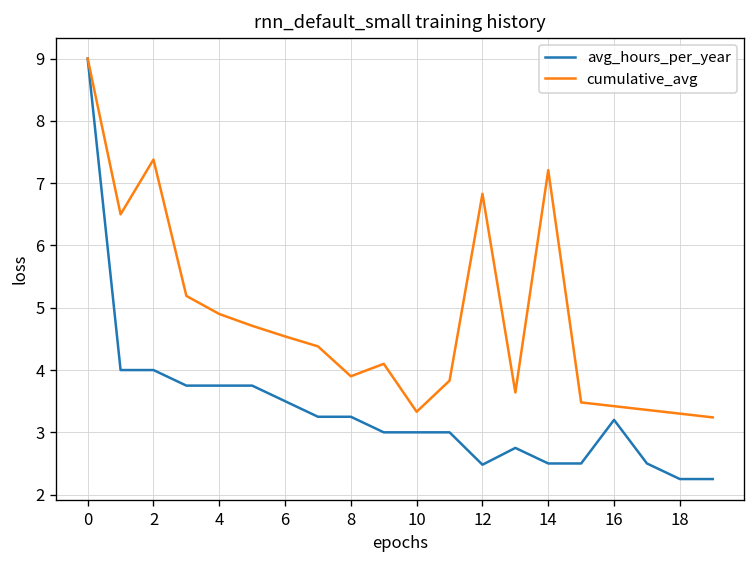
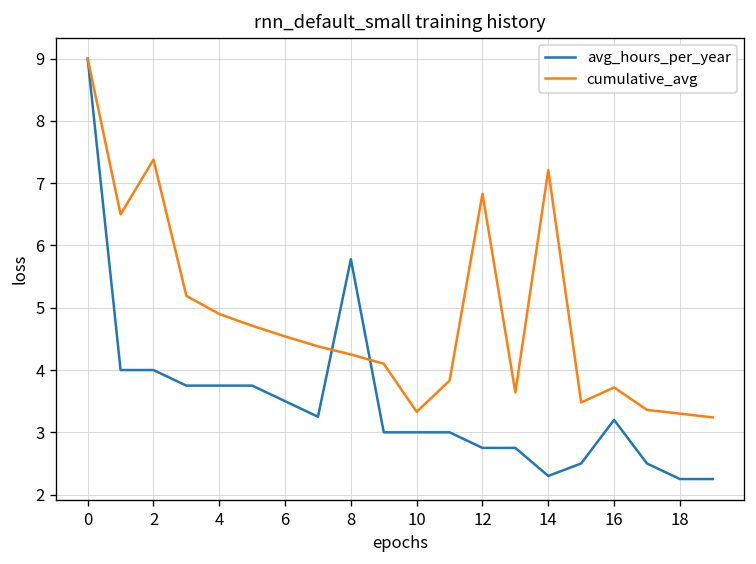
  {
    "avg_hours_per_year": {
      "2": 4.0,
      "4": 3.8,
      "6": 3.5,
-     "8": 3.3,
+     "8": 5.8,
      "10": 3.0,
-     "12": 2.5,
-     "14": 2.5,
+     "12": 2.8,
+     "14": 2.3,
      "16": 3.2,
      "18": 2.3
    },
    "cumulative_avg": {
      "2": 7.4,
      "4": 4.9,
      "6": 4.5,
-     "8": 3.9,
+     "8": 4.3,
      "10": 3.3,
      "12": 6.8,
      "14": 7.2,
-     "16": 3.4,
+     "16": 3.7,
      "18": 3.3
    }
  }
